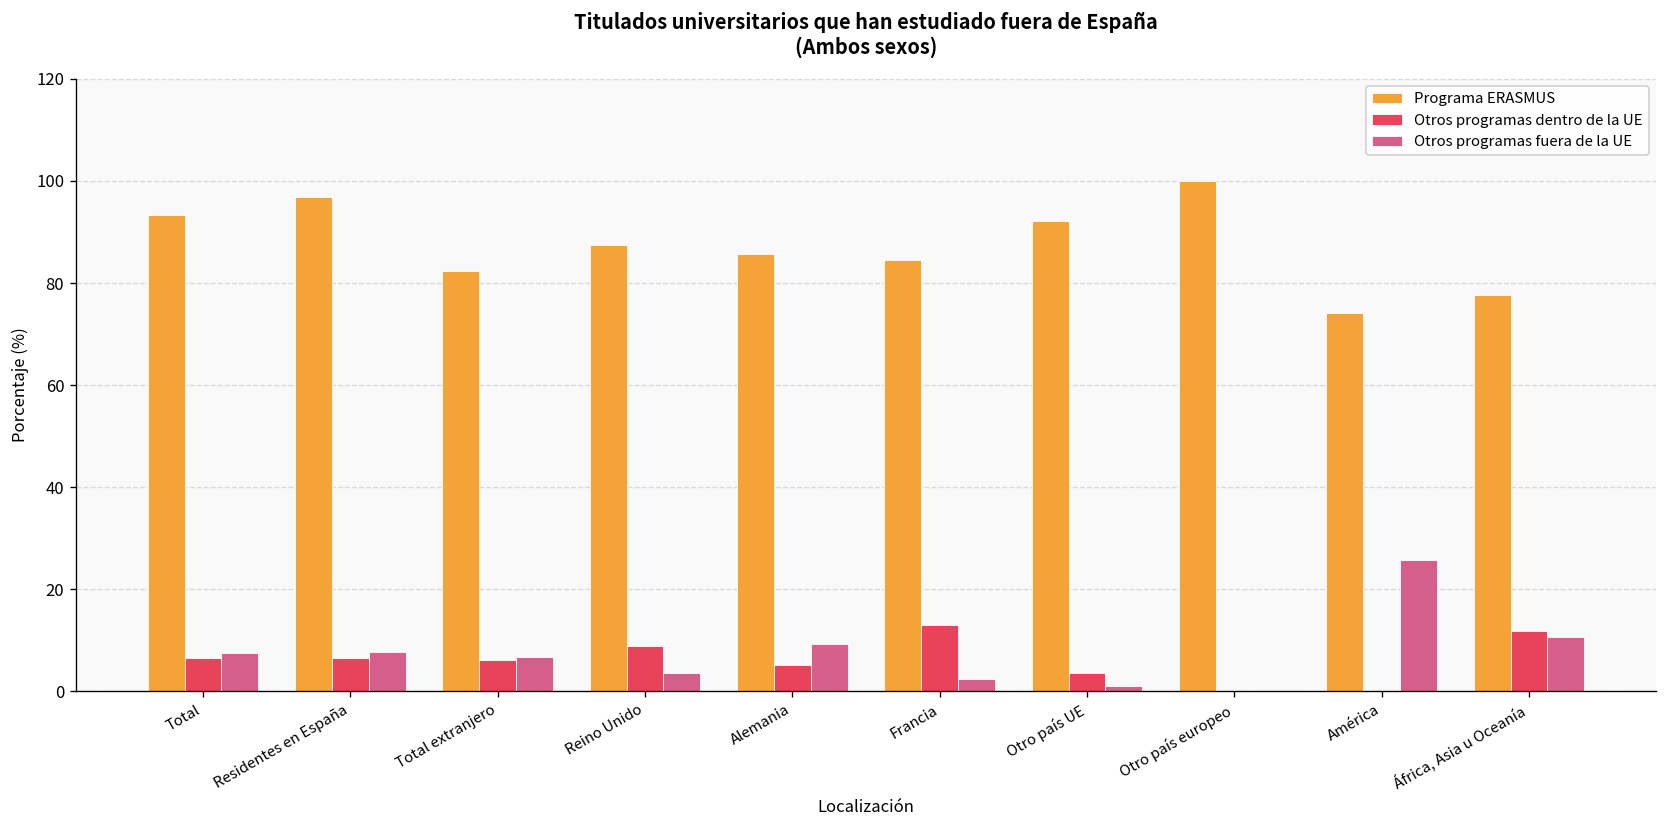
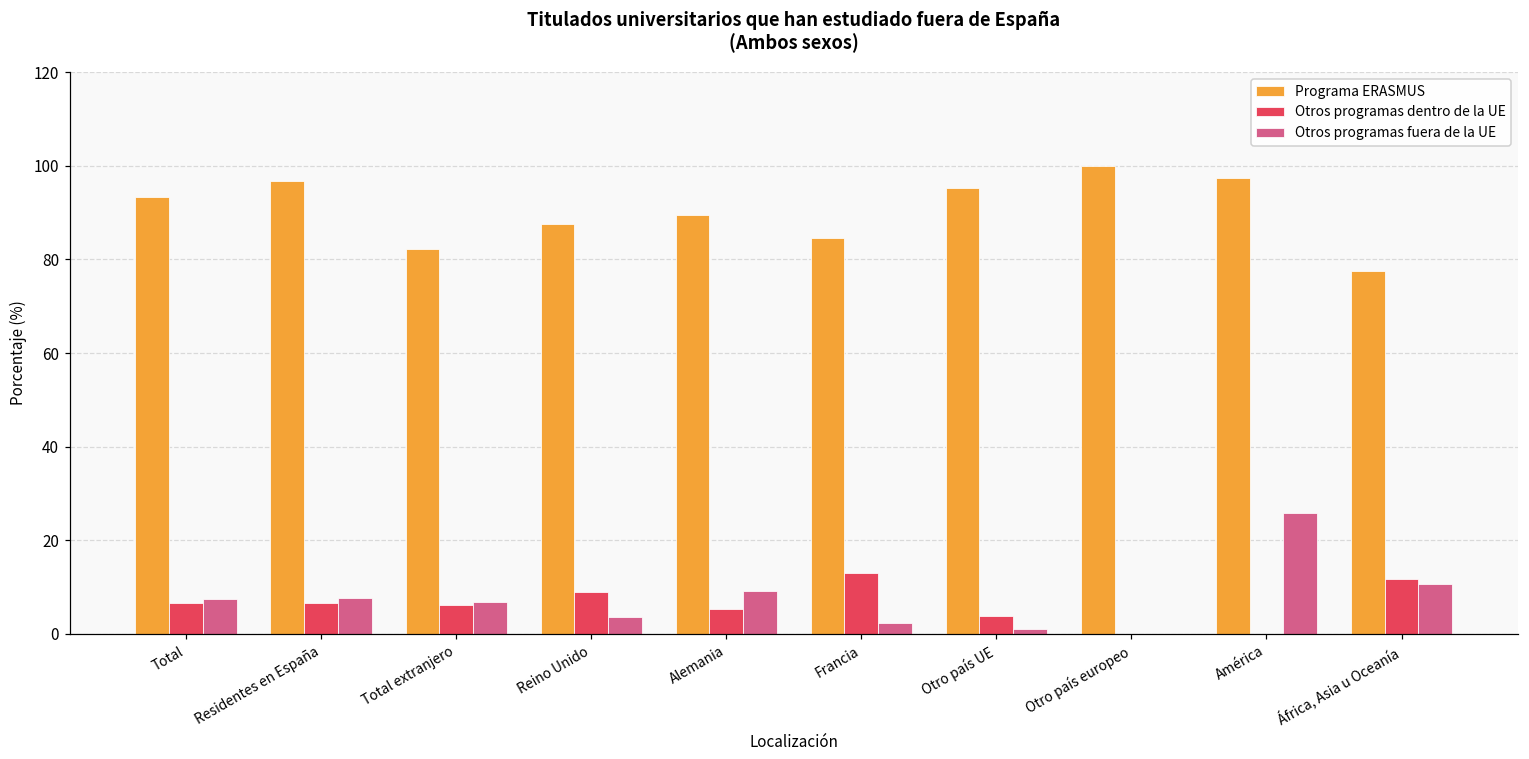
  {
    "Programa ERASMUS": {
      "Total": 93,
      "Residentes en España": 97,
      "Total extranjero": 82,
      "Reino Unido": 88,
-     "Alemania": 86,
+     "Alemania": 90,
      "Francia": 85,
-     "Otro país UE": 92,
+     "Otro país UE": 95,
      "Otro país europeo": 100,
-     "América": 74,
+     "América": 97,
      "África, Asia u Oceanía": 78
    }
  }
